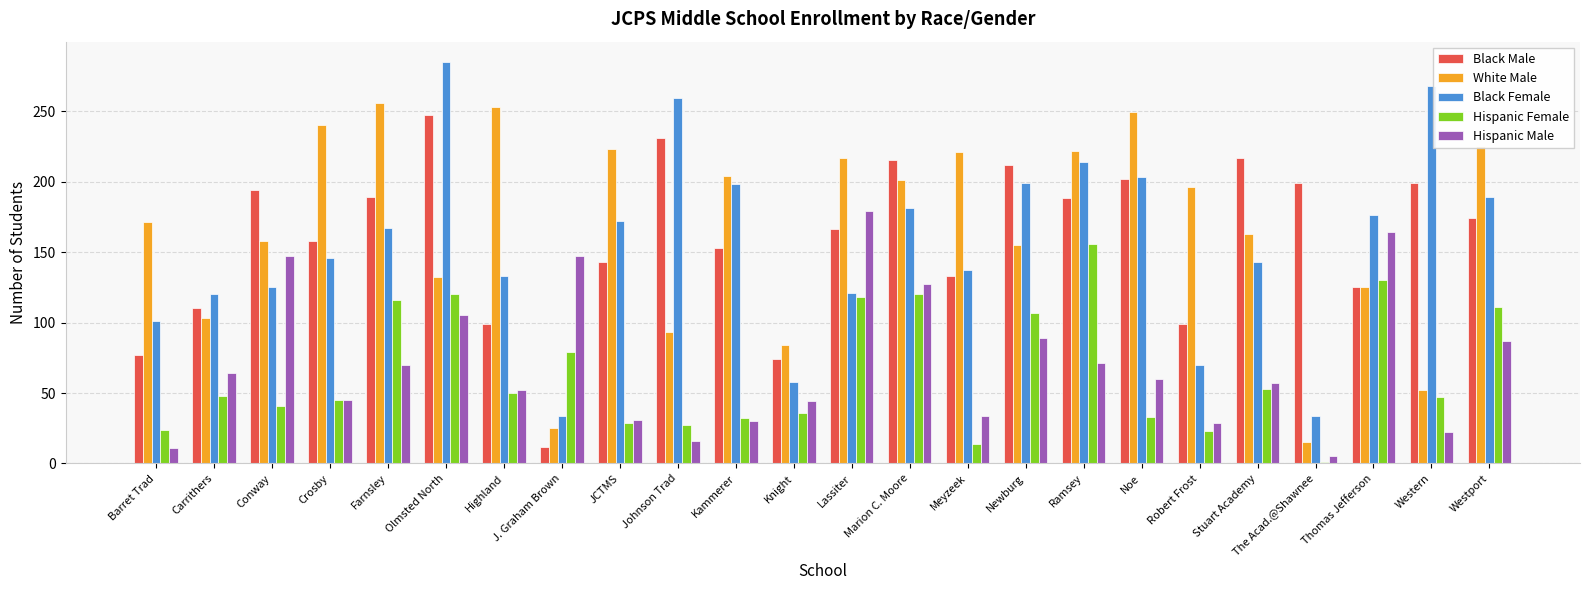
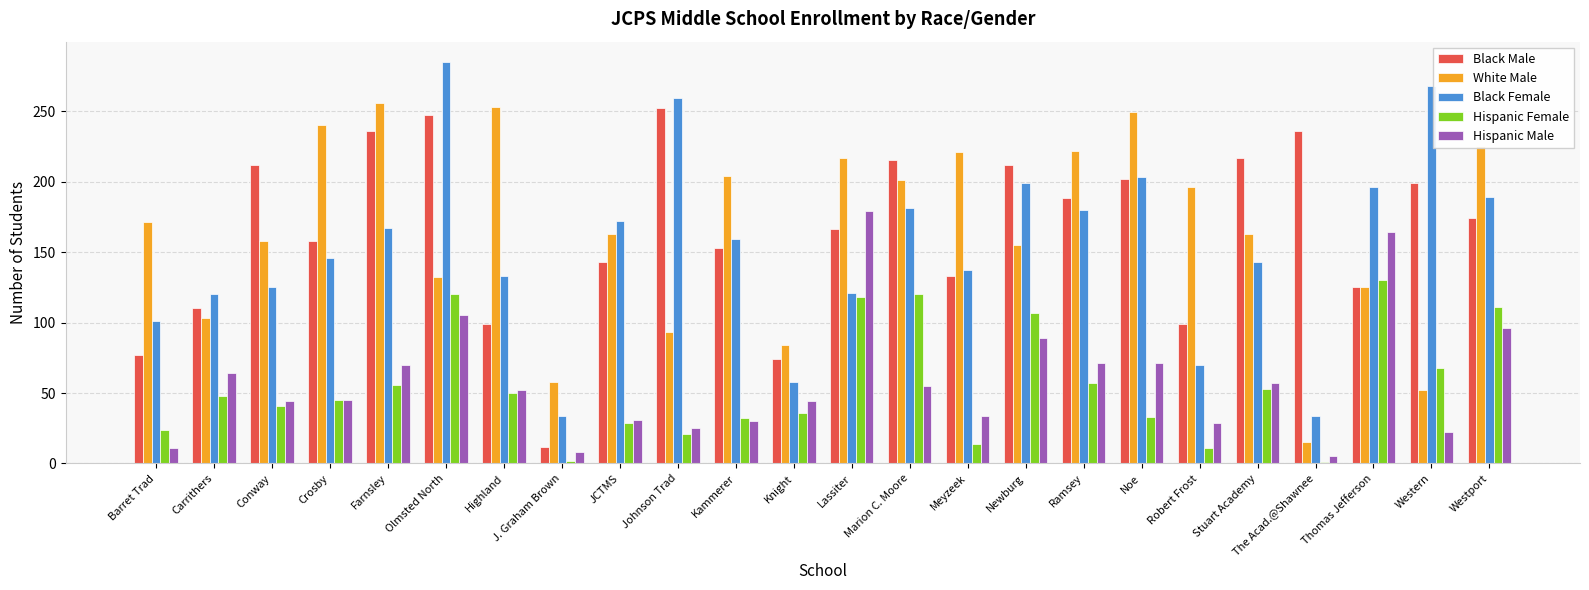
  {
    "Black Male": {
      "Barret Trad": 77,
      "Carrithers": 110,
-     "Conway": 194,
+     "Conway": 212,
      "Crosby": 158,
-     "Farnsley": 189,
+     "Farnsley": 236,
      "Olmsted North": 247,
      "Highland": 99,
      "J. Graham Brown": 12,
      "JCTMS": 143,
-     "Johnson Trad": 231,
+     "Johnson Trad": 252,
      "Kammerer": 153,
      "Knight": 74,
      "Lassiter": 166,
      "Marion C. Moore": 215,
      "Meyzeek": 133,
      "Newburg": 212,
      "Ramsey": 188,
      "Noe": 202,
      "Robert Frost": 99,
      "Stuart Academy": 217,
-     "The Acad.@Shawnee": 199,
+     "The Acad.@Shawnee": 236,
      "Thomas Jefferson": 125,
      "Western": 199,
      "Westport": 174
    },
    "White Male": {
      "Barret Trad": 171,
      "Carrithers": 103,
      "Conway": 158,
      "Crosby": 240,
      "Farnsley": 256,
      "Olmsted North": 132,
      "Highland": 253,
-     "J. Graham Brown": 25,
-     "JCTMS": 223,
+     "J. Graham Brown": 58,
+     "JCTMS": 163,
      "Johnson Trad": 93,
      "Kammerer": 204,
      "Knight": 84,
      "Lassiter": 217,
      "Marion C. Moore": 201,
      "Meyzeek": 221,
      "Newburg": 155,
      "Ramsey": 222,
      "Noe": 249,
      "Robert Frost": 196,
      "Stuart Academy": 163,
      "The Acad.@Shawnee": 15,
      "Thomas Jefferson": 125,
      "Western": 52
    },
    "Black Female": {
      "Barret Trad": 101,
      "Carrithers": 120,
      "Conway": 125,
      "Crosby": 146,
      "Farnsley": 167,
      "Olmsted North": 285,
      "Highland": 133,
      "J. Graham Brown": 34,
      "JCTMS": 172,
      "Johnson Trad": 259,
-     "Kammerer": 198,
+     "Kammerer": 159,
      "Knight": 58,
      "Lassiter": 121,
      "Marion C. Moore": 181,
      "Meyzeek": 137,
      "Newburg": 199,
-     "Ramsey": 214,
+     "Ramsey": 180,
      "Noe": 203,
      "Robert Frost": 70,
      "Stuart Academy": 143,
      "The Acad.@Shawnee": 34,
-     "Thomas Jefferson": 176,
+     "Thomas Jefferson": 196,
      "Western": 268,
      "Westport": 189
    },
    "Hispanic Female": {
      "Barret Trad": 24,
      "Carrithers": 48,
      "Conway": 41,
      "Crosby": 45,
-     "Farnsley": 116,
+     "Farnsley": 56,
      "Olmsted North": 120,
      "Highland": 50,
-     "J. Graham Brown": 79,
+     "J. Graham Brown": 2,
      "JCTMS": 29,
-     "Johnson Trad": 27,
+     "Johnson Trad": 21,
      "Kammerer": 32,
      "Knight": 36,
      "Lassiter": 118,
      "Marion C. Moore": 120,
      "Meyzeek": 14,
      "Newburg": 107,
-     "Ramsey": 156,
+     "Ramsey": 57,
      "Noe": 33,
-     "Robert Frost": 23,
+     "Robert Frost": 11,
      "Stuart Academy": 53,
      "Thomas Jefferson": 130,
-     "Western": 47,
+     "Western": 68,
      "Westport": 111
    },
    "Hispanic Male": {
      "Barret Trad": 11,
      "Carrithers": 64,
-     "Conway": 147,
+     "Conway": 44,
      "Crosby": 45,
      "Farnsley": 70,
      "Olmsted North": 105,
      "Highland": 52,
-     "J. Graham Brown": 147,
+     "J. Graham Brown": 8,
      "JCTMS": 31,
-     "Johnson Trad": 16,
+     "Johnson Trad": 25,
      "Kammerer": 30,
      "Knight": 44,
      "Lassiter": 179,
-     "Marion C. Moore": 127,
+     "Marion C. Moore": 55,
      "Meyzeek": 34,
      "Newburg": 89,
      "Ramsey": 71,
-     "Noe": 60,
+     "Noe": 71,
      "Robert Frost": 29,
      "Stuart Academy": 57,
      "The Acad.@Shawnee": 5,
      "Thomas Jefferson": 164,
      "Western": 22,
-     "Westport": 87
+     "Westport": 96
    }
  }
